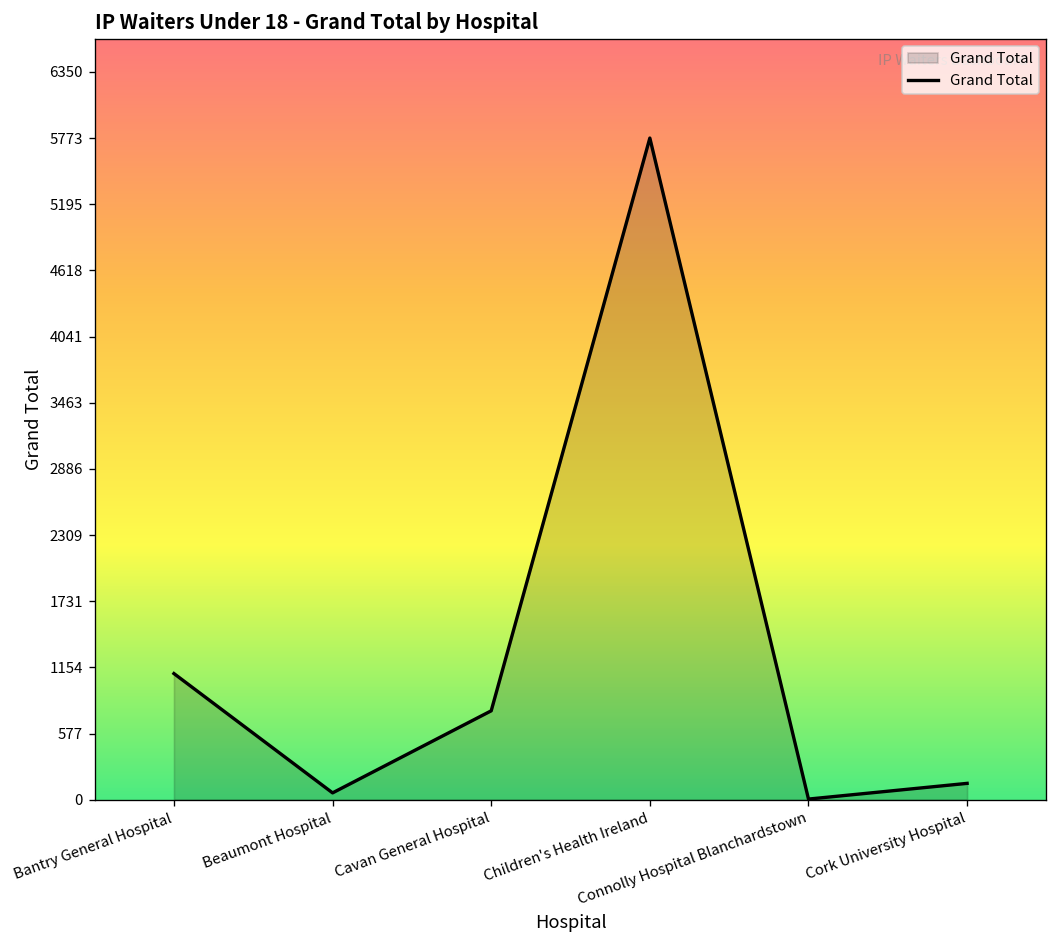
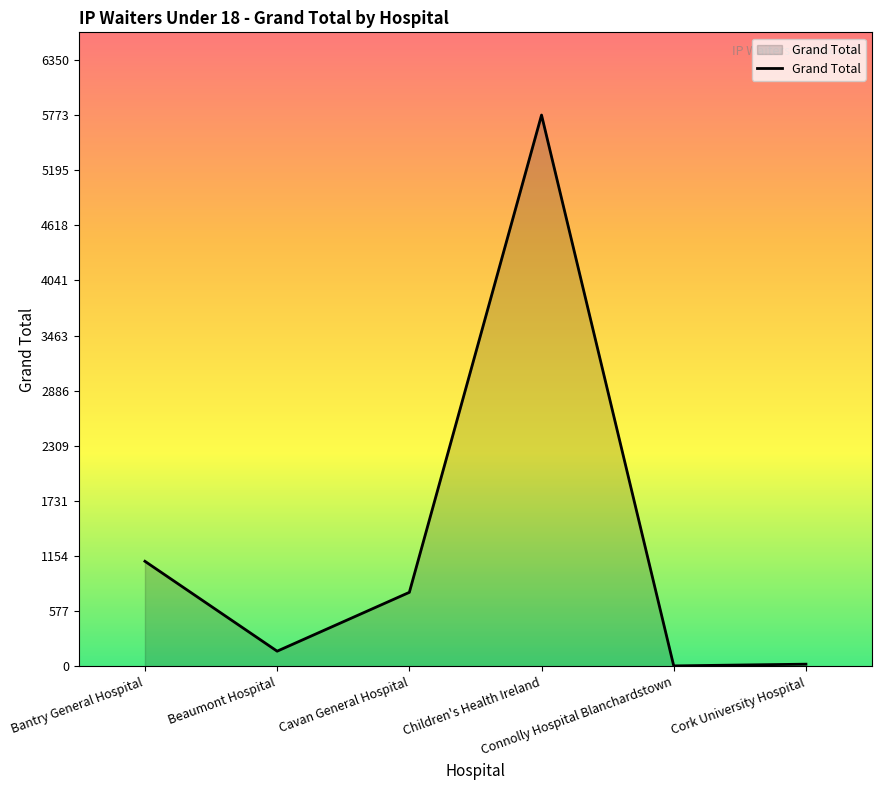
  {
    "Bantry General Hospital": 1100,
-   "Beaumont Hospital": 100,
+   "Beaumont Hospital": 200,
    "Cavan General Hospital": 800,
    "Children's Health Ireland": 5800,
    "Connolly Hospital Blanchardstown": 0,
-   "Cork University Hospital": 100
+   "Cork University Hospital": 0
  }
